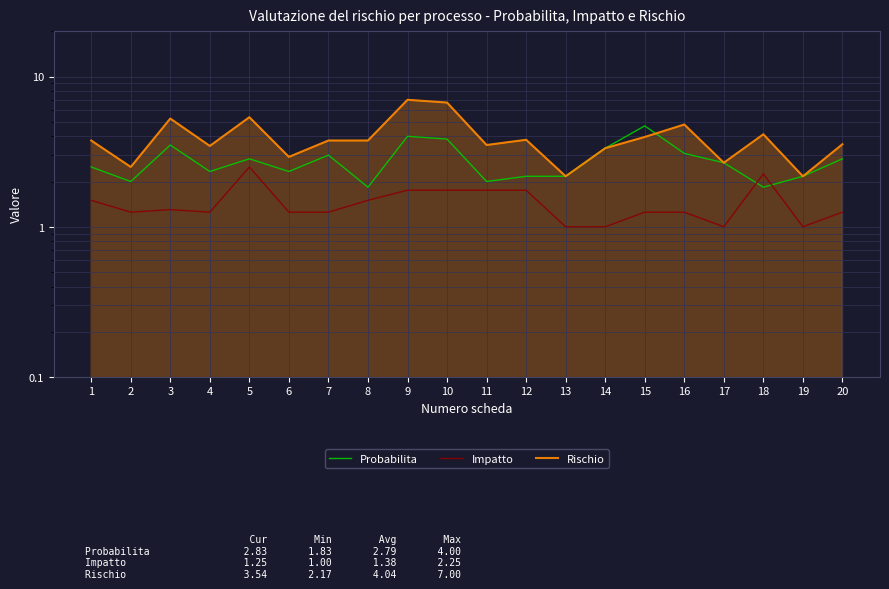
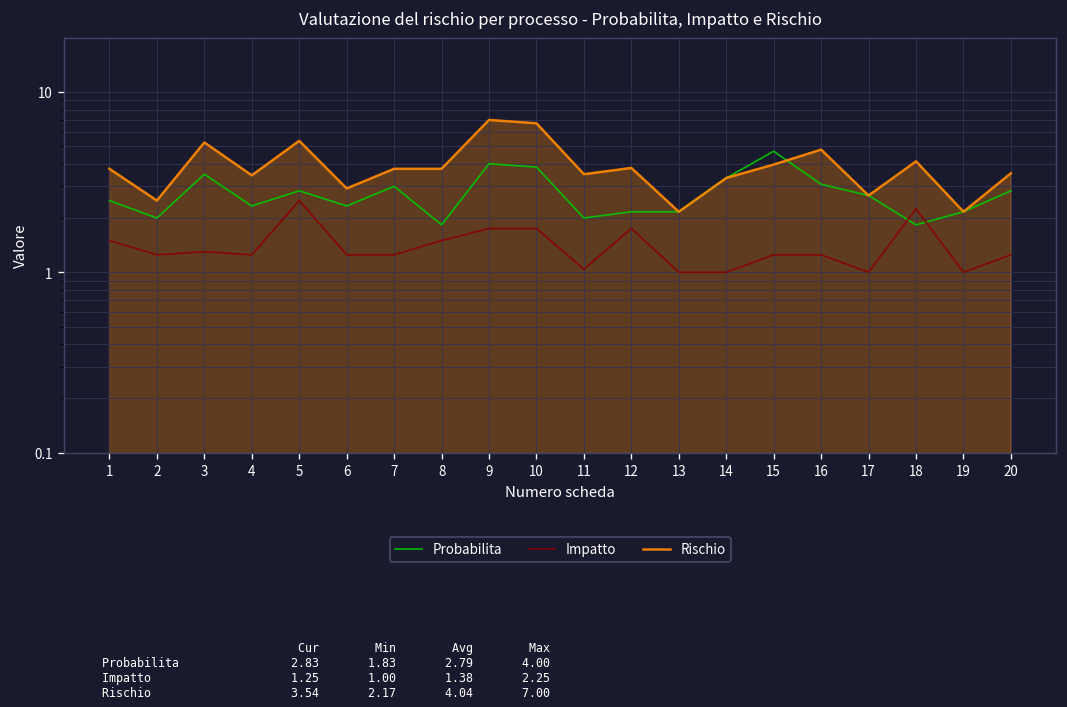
  {
    "Probabilita": {
      "1": 2.5,
      "2": 2.0,
      "3": 3.5,
      "4": 2.3,
      "5": 2.8,
      "6": 2.3,
      "7": 3.0,
      "8": 1.8,
      "9": 4.0,
      "10": 3.8,
      "11": 2.0,
      "12": 2.2,
      "15": 4.7,
      "16": 3.1,
      "18": 1.8,
      "20": 2.8
    },
    "Impatto": {
      "1": 1.5,
      "2": 1.3,
      "3": 1.3,
      "4": 1.3,
      "5": 2.5,
      "6": 1.3,
      "7": 1.3,
      "8": 1.5,
      "9": 1.8,
      "10": 1.8,
-     "11": 1.8,
+     "11": 1.0,
      "12": 1.8,
      "13": 1.0,
      "14": 1.0,
      "15": 1.3,
      "16": 1.3,
      "17": 1.0,
      "18": 2.3,
      "19": 1.0,
      "20": 1.3
    },
    "Rischio": {
      "1": 3.8,
      "2": 2.5,
      "3": 5.3,
      "4": 3.5,
      "5": 5.4,
      "6": 2.9,
      "7": 3.8,
      "8": 3.8,
      "9": 7,
      "10": 7,
      "11": 3.5,
      "12": 3.8,
      "15": 4.0,
      "16": 4.8,
      "18": 4.1,
      "20": 3.5
    }
  }
